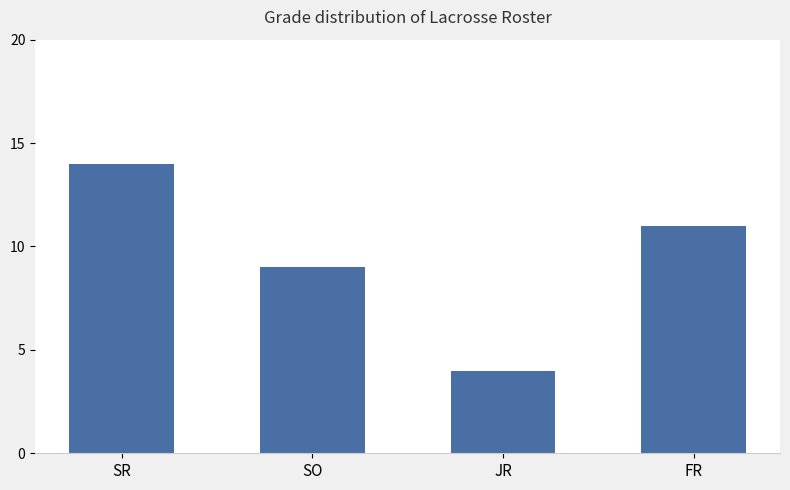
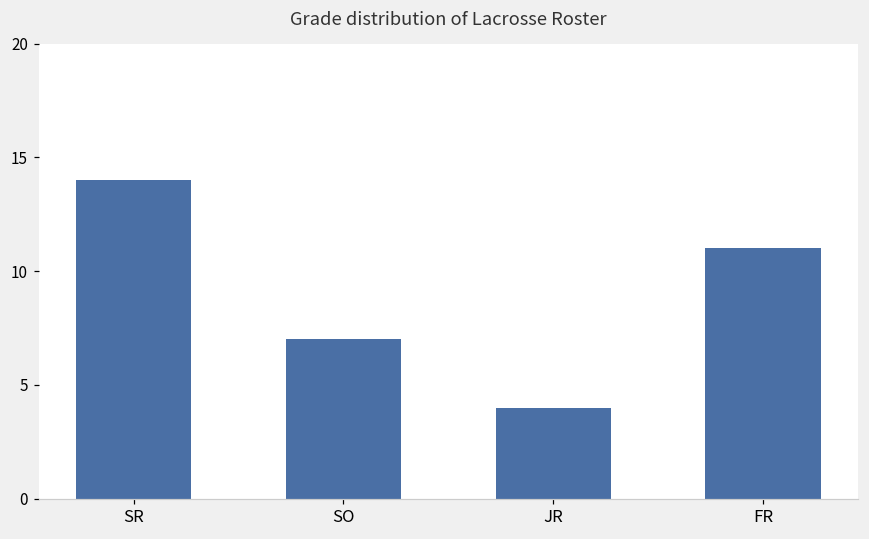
  {
    "SR": 14,
-   "SO": 9,
+   "SO": 7,
    "JR": 4,
    "FR": 11
  }
